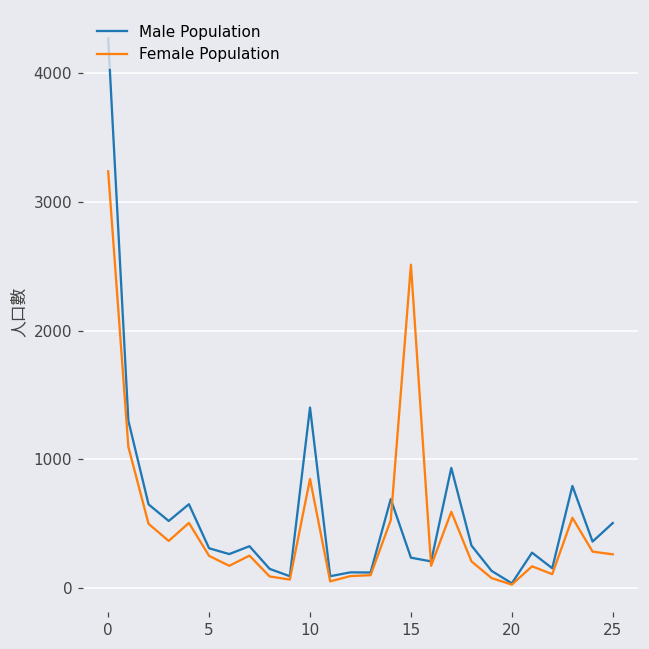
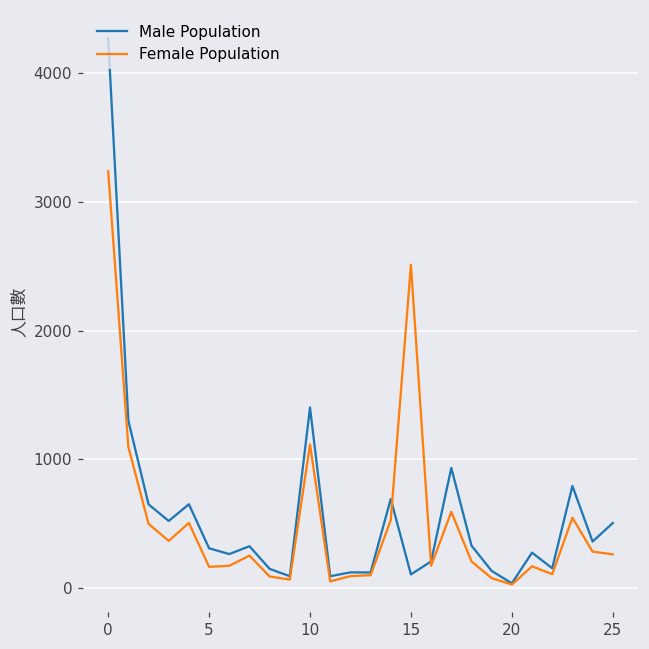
  {
    "Male Population": {
      "5": 310,
      "10": 1400,
-     "15": 240,
+     "15": 110,
      "25": 510
    },
    "Female Population": {
      "0": 3240,
-     "5": 250,
-     "10": 850,
+     "5": 170,
+     "10": 1120,
      "15": 2510,
      "25": 260
    }
  }
